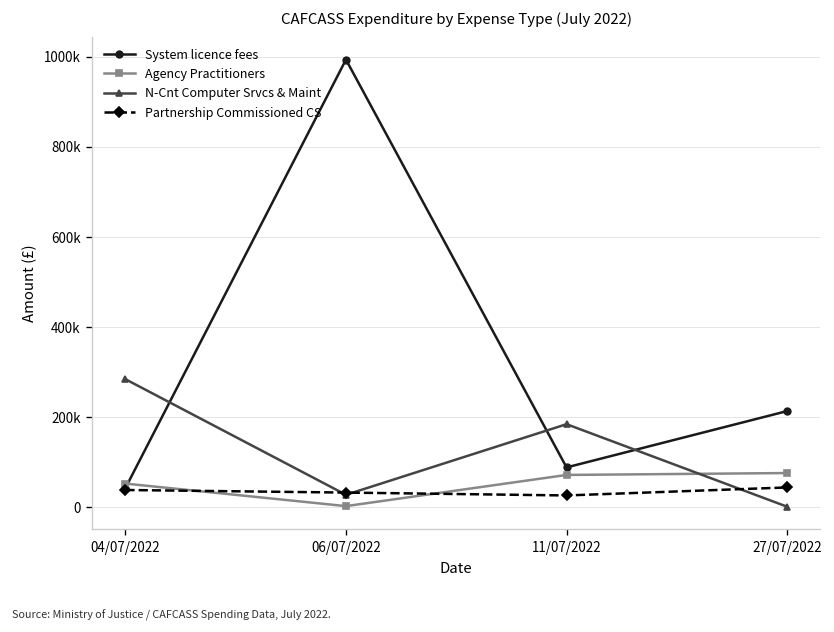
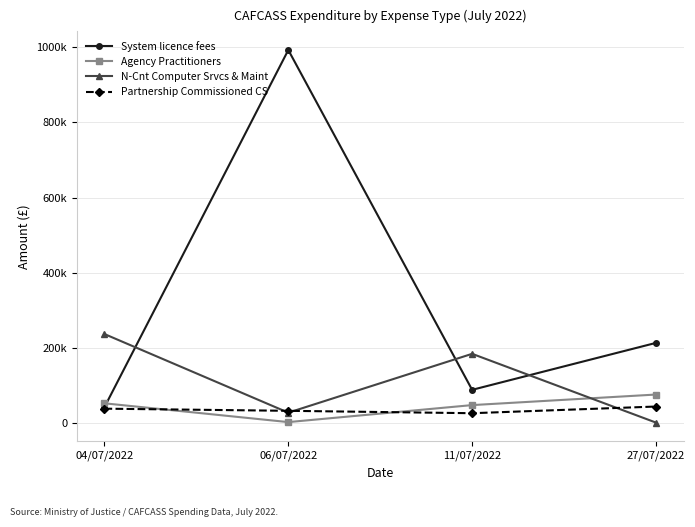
  {
    "Agency Practitioners": {
      "04/07/2022": 50000,
      "06/07/2022": 0,
-     "11/07/2022": 70000,
+     "11/07/2022": 50000,
      "27/07/2022": 70000
    },
    "N-Cnt Computer Srvcs & Maint": {
-     "04/07/2022": 280000,
+     "04/07/2022": 240000,
      "11/07/2022": 180000,
      "27/07/2022": 0
    }
  }
